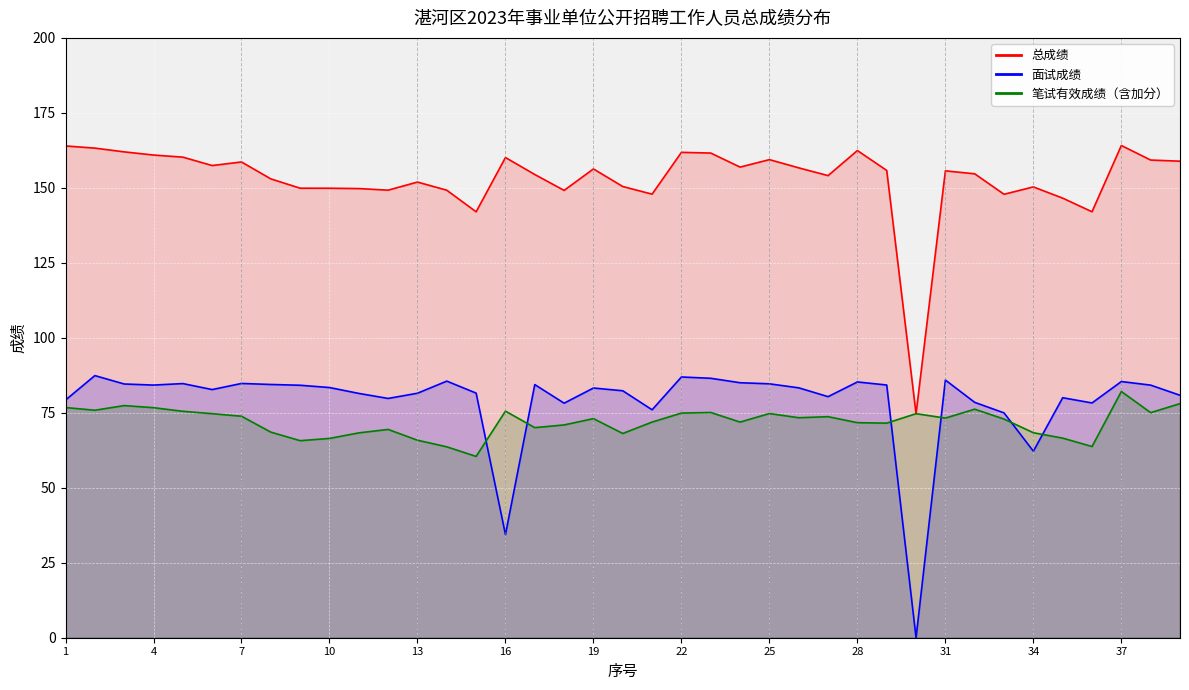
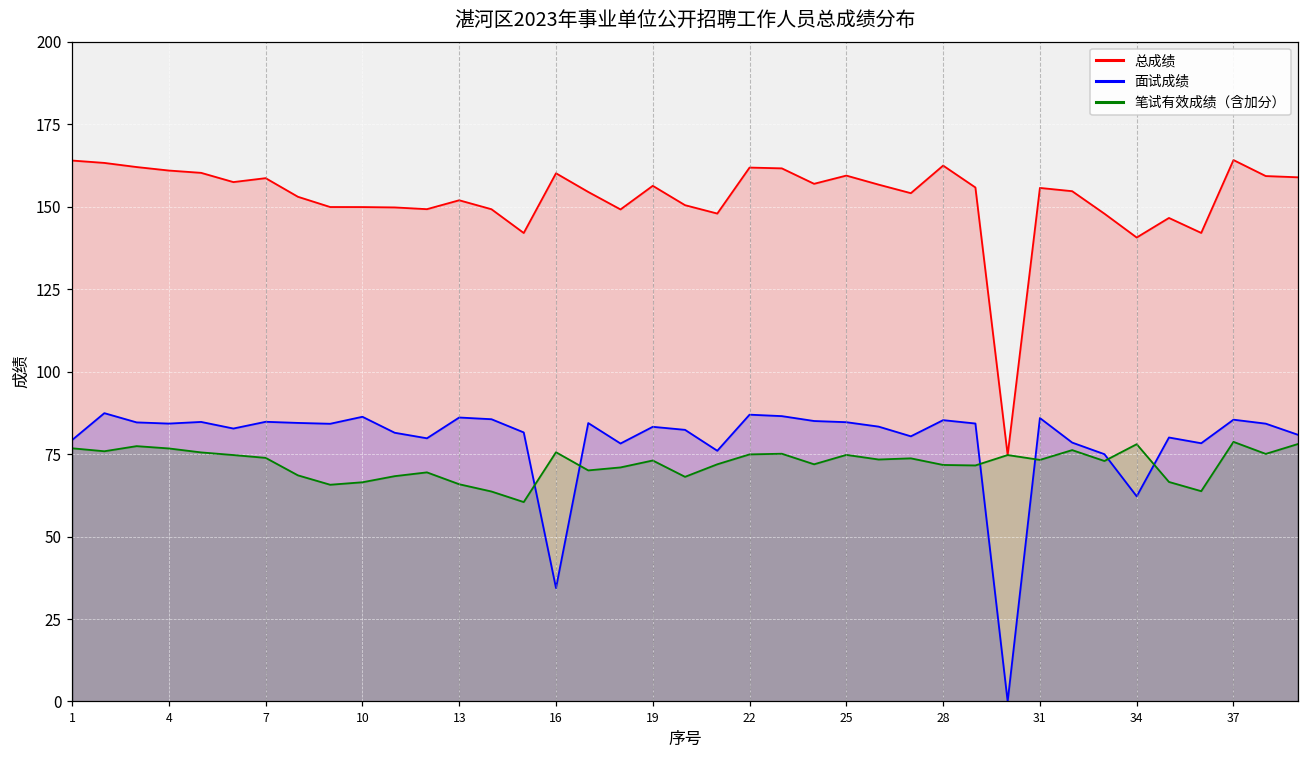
  {
    "总成绩": {
      "1": 164,
      "4": 161,
      "7": 159,
      "10": 150,
      "13": 152,
      "16": 160,
      "19": 156,
      "22": 162,
      "25": 159,
      "28": 162,
      "31": 156,
-     "34": 150,
+     "34": 141,
      "37": 164
    },
    "面试成绩": {
      "1": 79,
      "4": 84,
      "7": 85,
-     "10": 83,
-     "13": 82,
+     "10": 86,
+     "13": 86,
      "16": 34,
      "19": 83,
      "22": 87,
      "25": 85,
      "28": 85,
      "31": 86,
      "34": 62,
      "37": 85
    },
    "笔试有效成绩（含加分）": {
      "1": 77,
      "4": 77,
      "7": 74,
      "10": 66,
      "13": 66,
      "16": 76,
      "19": 73,
      "22": 75,
      "25": 75,
      "28": 72,
      "31": 73,
-     "34": 68,
-     "37": 82
+     "34": 78,
+     "37": 79
    }
  }
